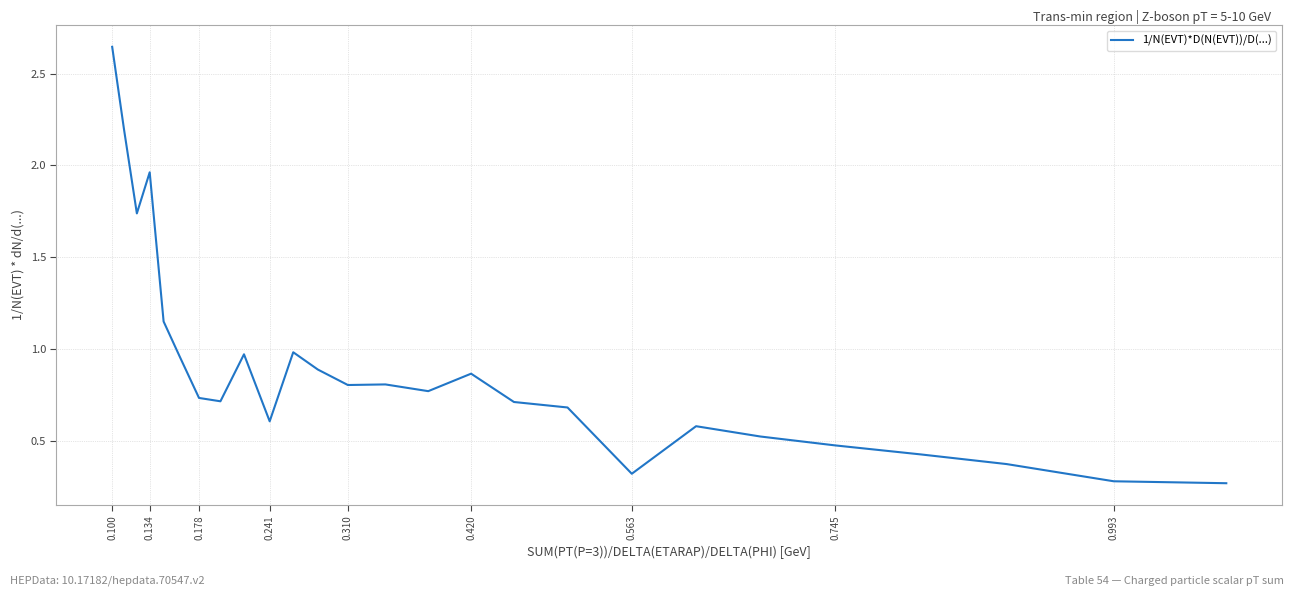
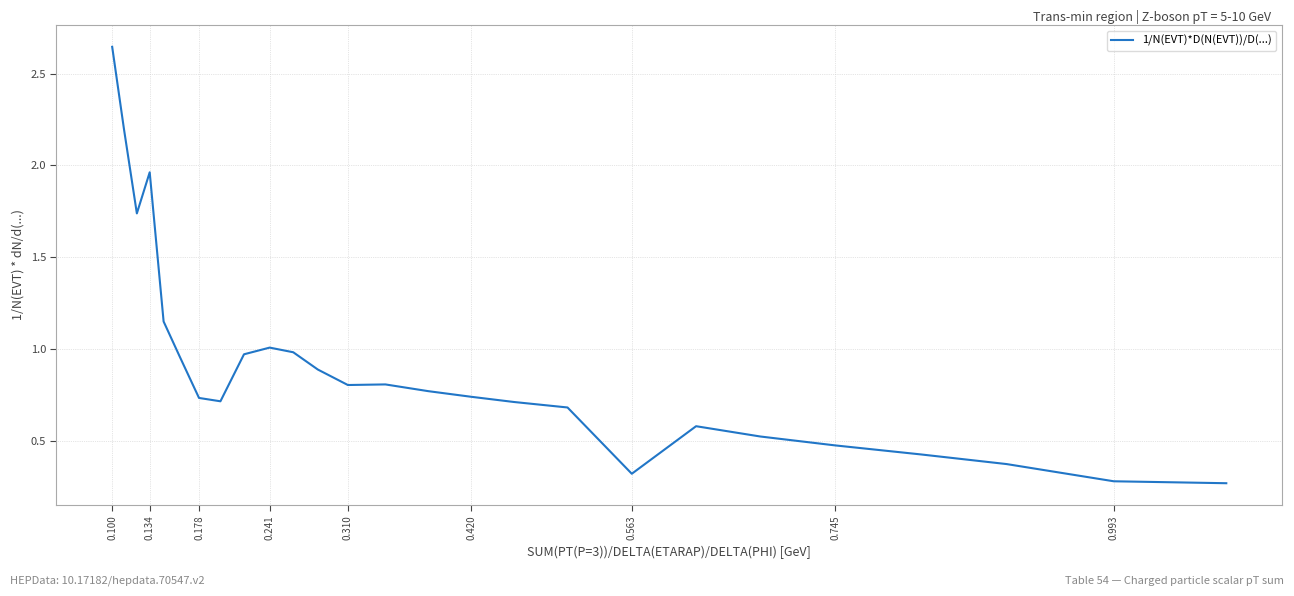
  {
    "0.100": 2.65,
    "0.134": 1.96,
    "0.178": 0.73,
-   "0.241": 0.61,
+   "0.241": 1.01,
    "0.310": 0.80,
-   "0.420": 0.86,
+   "0.420": 0.74,
    "0.563": 0.32,
    "0.745": 0.47,
    "0.993": 0.28
  }
